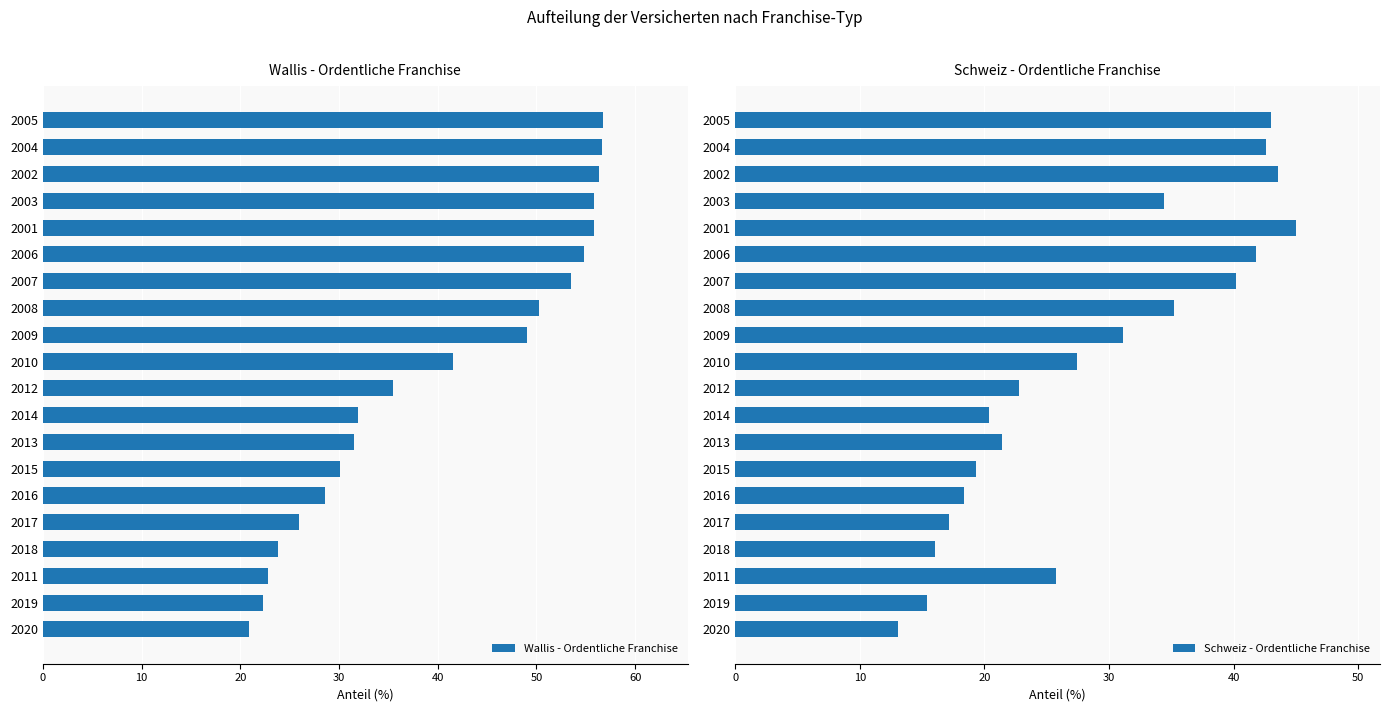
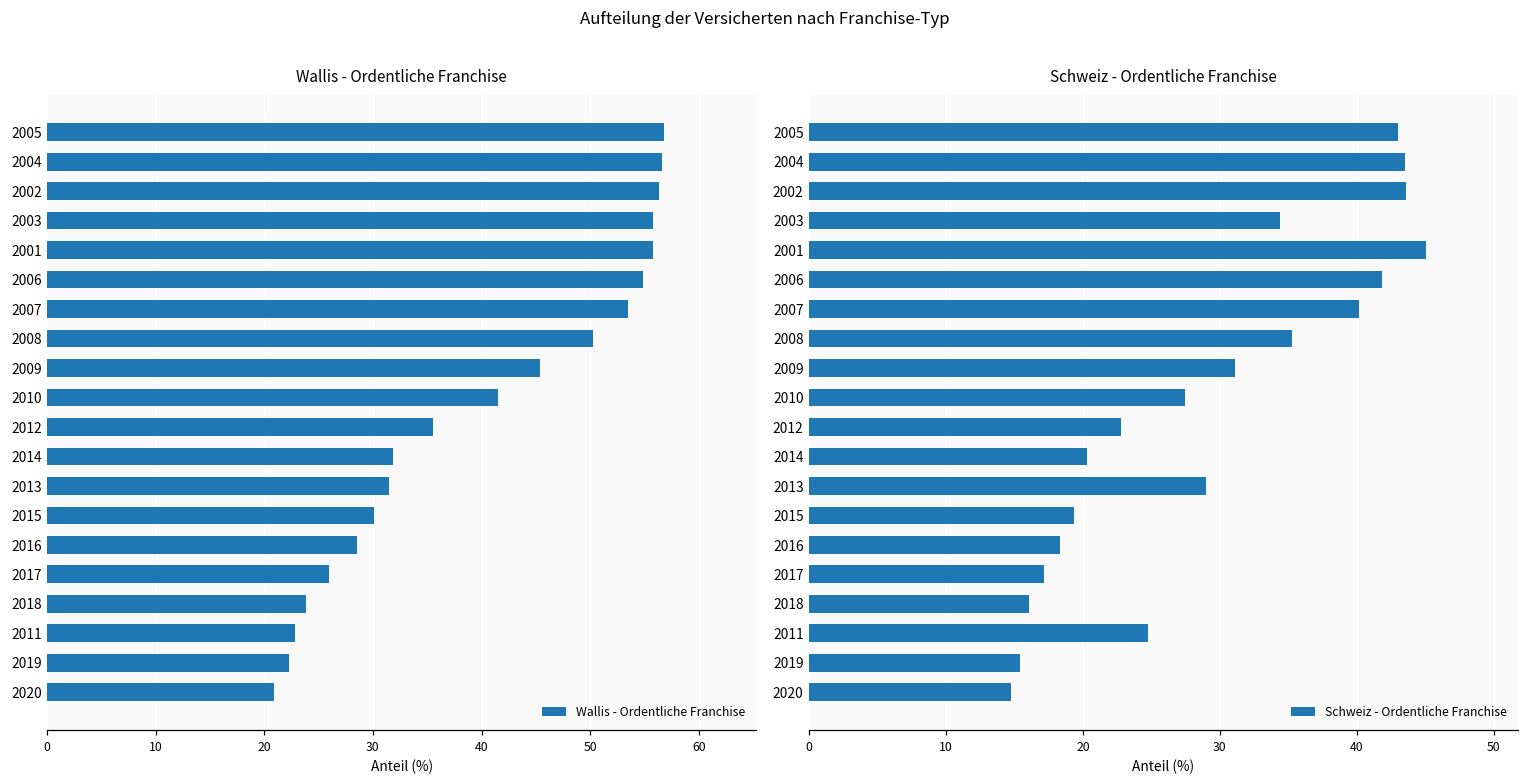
  {
    "Wallis - Ordentliche Franchise": {
      "2005": 57,
      "2004": 57,
      "2002": 56,
      "2003": 56,
      "2001": 56,
      "2006": 55,
      "2007": 54,
      "2008": 50,
-     "2009": 49,
+     "2009": 45,
      "2010": 42,
      "2012": 35,
      "2014": 32,
      "2013": 32,
      "2015": 30,
      "2016": 29,
      "2017": 26,
      "2018": 24,
      "2011": 23,
      "2019": 22,
      "2020": 21
    },
    "Schweiz - Ordentliche Franchise": {
      "2005": 43.0,
-     "2004": 42.6,
+     "2004": 43.5,
      "2002": 43.6,
      "2003": 34.4,
      "2001": 45.0,
      "2006": 41.8,
      "2007": 40.2,
      "2008": 35.3,
      "2009": 31.1,
      "2010": 27.5,
      "2012": 22.8,
      "2014": 20.3,
-     "2013": 21.4,
+     "2013": 29.0,
      "2015": 19.4,
      "2016": 18.3,
      "2017": 17.1,
      "2018": 16.1,
-     "2011": 25.8,
+     "2011": 24.8,
      "2019": 15.4,
-     "2020": 13.0
+     "2020": 14.8
    }
  }
